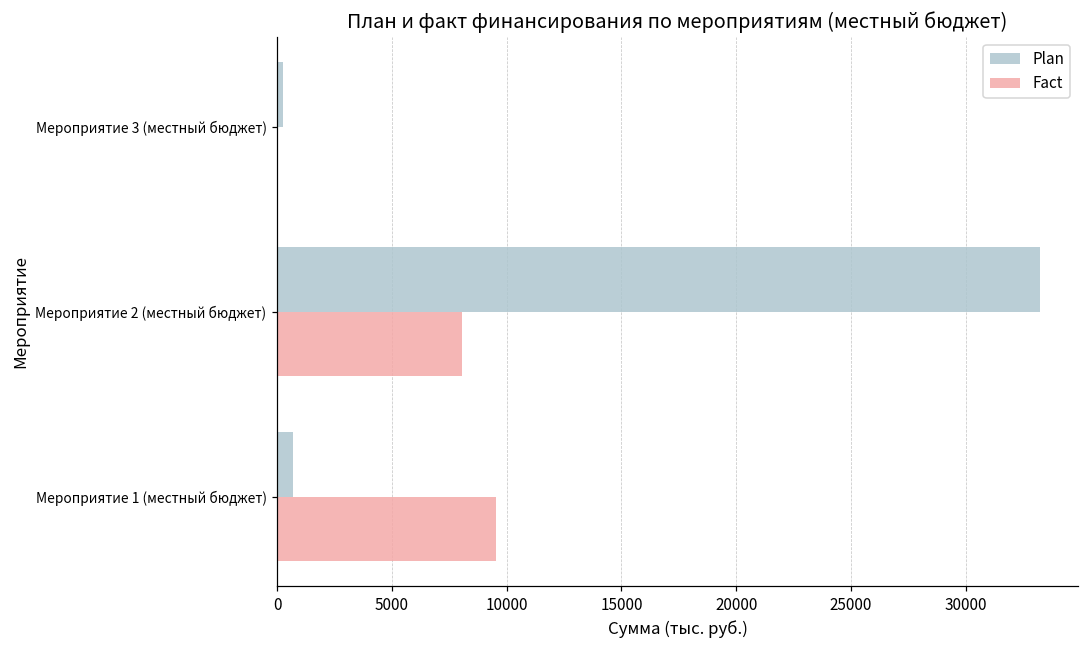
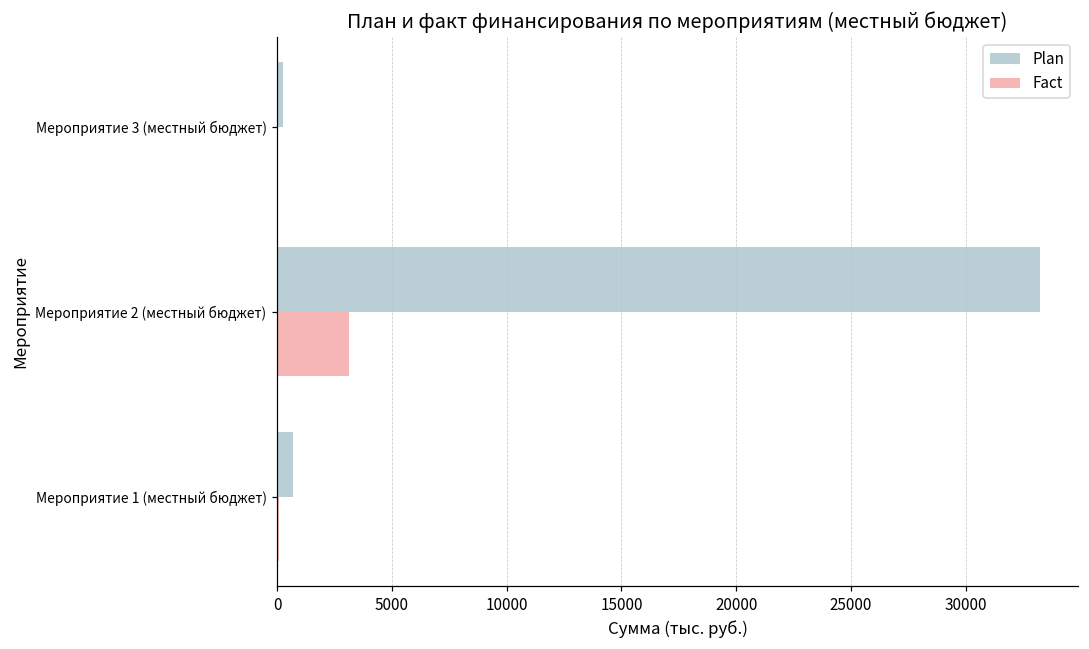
  {
    "Plan": {
      "Мероприятие 3 (местный бюджет)": 300,
      "Мероприятие 2 (местный бюджет)": 33200,
      "Мероприятие 1 (местный бюджет)": 700
    },
    "Fact": {
      "Мероприятие 3 (местный бюджет)": 0,
-     "Мероприятие 2 (местный бюджет)": 8000,
-     "Мероприятие 1 (местный бюджет)": 9500
+     "Мероприятие 2 (местный бюджет)": 3100,
+     "Мероприятие 1 (местный бюджет)": 100
    }
  }
